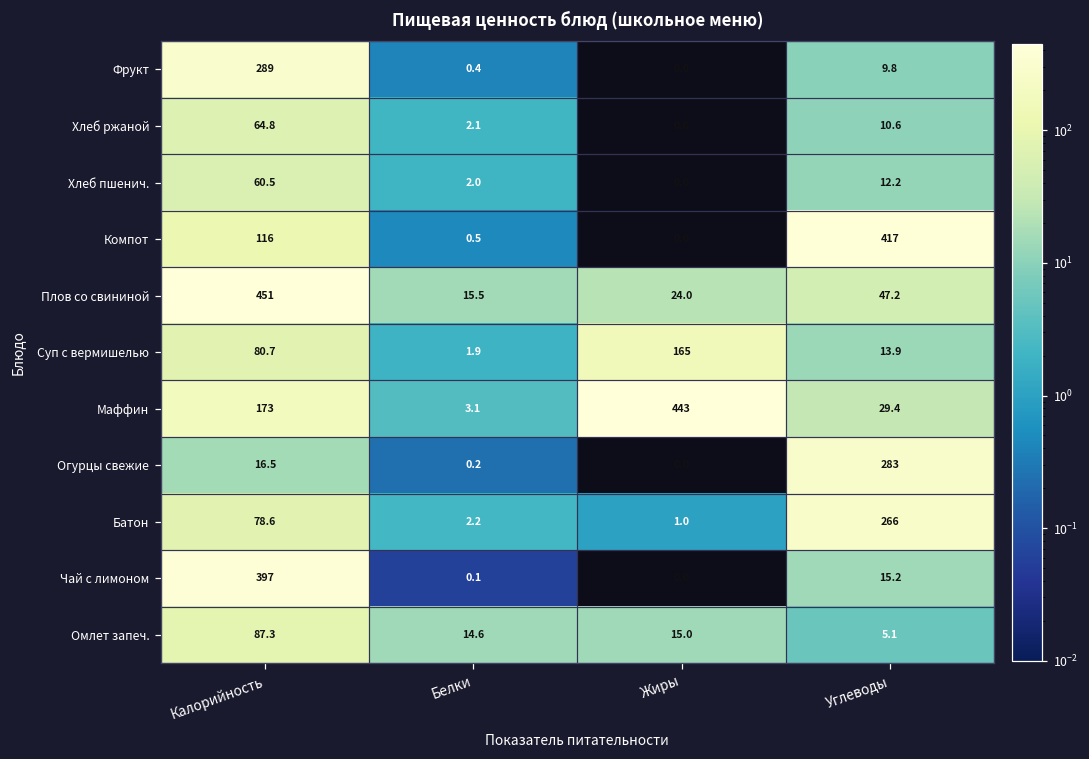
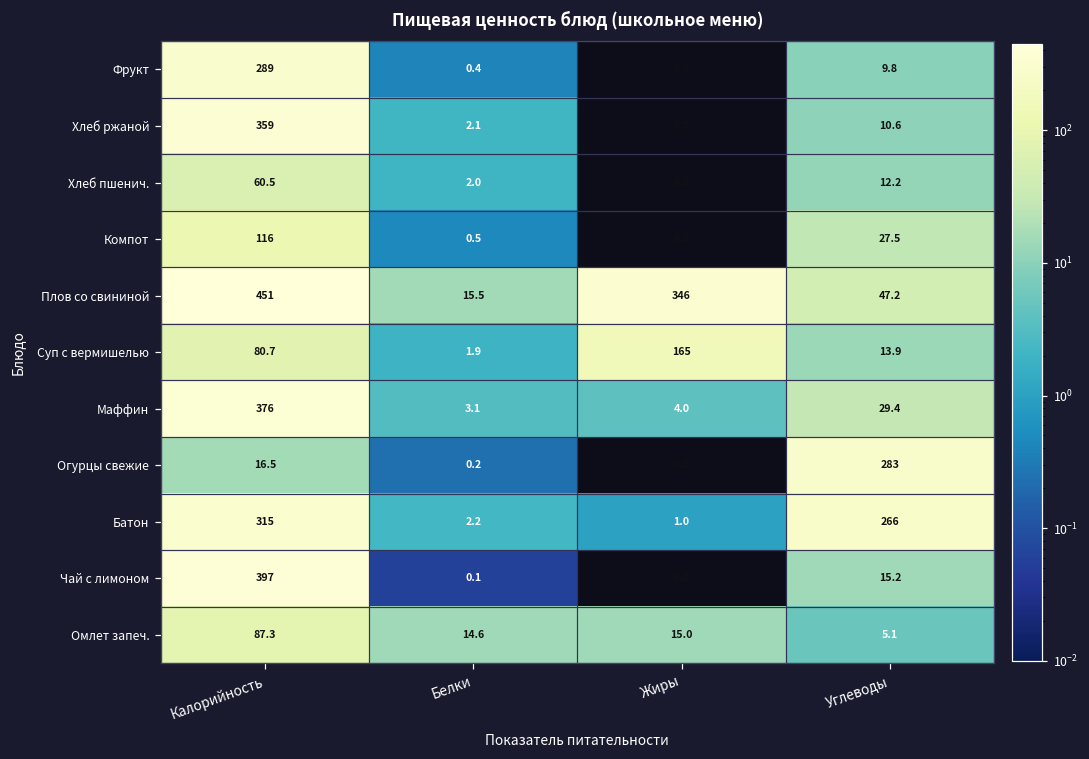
  {
    "Фрукт": {
      "Калорийность": 289,
      "Белки": 0.4,
      "Углеводы": 9.8
    },
    "Хлеб ржаной": {
-     "Калорийность": 64.8,
+     "Калорийность": 359,
      "Белки": 2.1,
      "Углеводы": 10.6
    },
    "Хлеб пшенич.": {
      "Калорийность": 60.5,
      "Белки": 2.0,
      "Углеводы": 12.2
    },
    "Компот": {
      "Калорийность": 116,
      "Белки": 0.5,
-     "Углеводы": 417
+     "Углеводы": 27.5
    },
    "Плов со свининой": {
      "Калорийность": 451,
      "Белки": 15.5,
-     "Жиры": 24.0,
+     "Жиры": 346,
      "Углеводы": 47.2
    },
    "Суп с вермишелью": {
      "Калорийность": 80.7,
      "Белки": 1.9,
      "Жиры": 165,
      "Углеводы": 13.9
    },
    "Маффин": {
-     "Калорийность": 173,
+     "Калорийность": 376,
      "Белки": 3.1,
-     "Жиры": 443,
+     "Жиры": 4.0,
      "Углеводы": 29.4
    },
    "Огурцы свежие": {
      "Калорийность": 16.5,
      "Белки": 0.2,
      "Углеводы": 283
    },
    "Батон": {
-     "Калорийность": 78.6,
+     "Калорийность": 315,
      "Белки": 2.2,
      "Жиры": 1.0,
      "Углеводы": 266
    },
    "Чай с лимоном": {
      "Калорийность": 397,
      "Белки": 0.1,
      "Углеводы": 15.2
    },
    "Омлет запеч.": {
      "Калорийность": 87.3,
      "Белки": 14.6,
      "Жиры": 15.0,
      "Углеводы": 5.1
    }
  }
